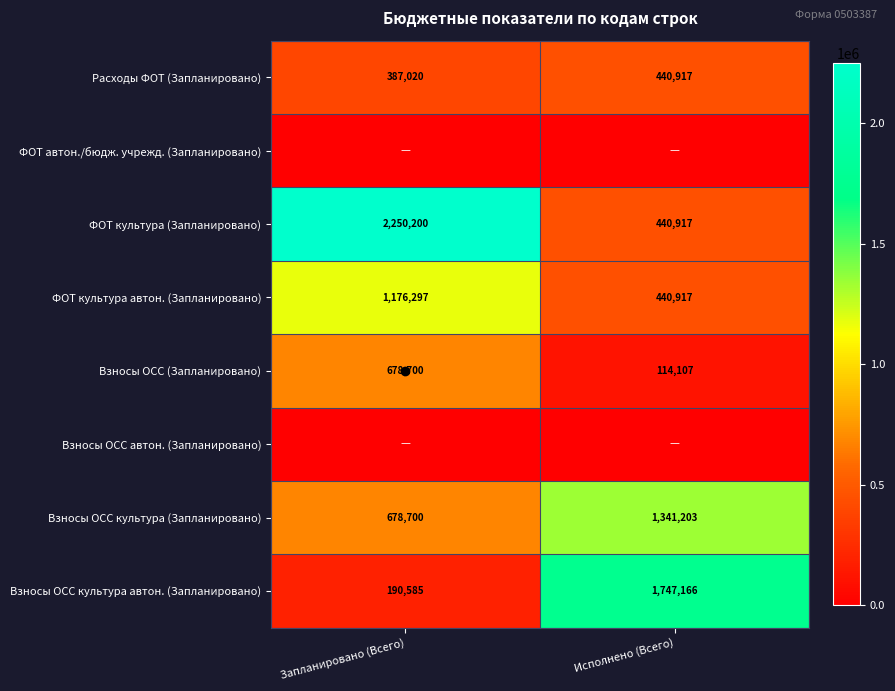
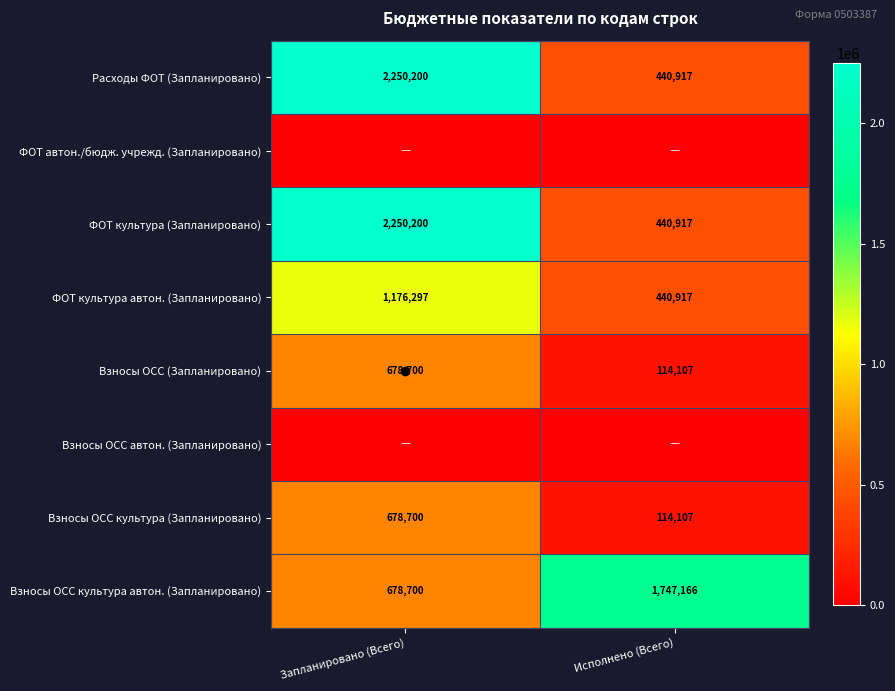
  {
    "Расходы ФОТ (Запланировано)": {
-     "Запланировано (Всего)": "387,020",
+     "Запланировано (Всего)": "2,250,200",
      "Исполнено (Всего)": "440,917"
    },
    "ФОТ культура (Запланировано)": {
      "Запланировано (Всего)": "2,250,200",
      "Исполнено (Всего)": "440,917"
    },
    "ФОТ культура автон. (Запланировано)": {
      "Запланировано (Всего)": "1,176,297",
      "Исполнено (Всего)": "440,917"
    },
    "Взносы ОСС (Запланировано)": {
      "Исполнено (Всего)": "114,107"
    },
    "Взносы ОСС культура (Запланировано)": {
      "Запланировано (Всего)": "678,700",
-     "Исполнено (Всего)": "1,341,203"
+     "Исполнено (Всего)": "114,107"
    },
    "Взносы ОСС культура автон. (Запланировано)": {
-     "Запланировано (Всего)": "190,585",
+     "Запланировано (Всего)": "678,700",
      "Исполнено (Всего)": "1,747,166"
    }
  }
